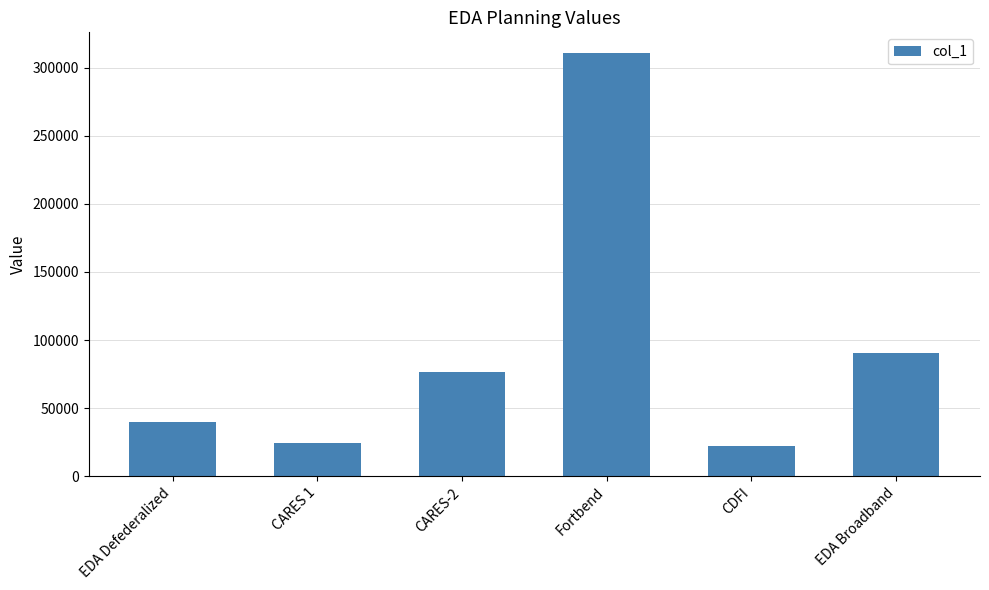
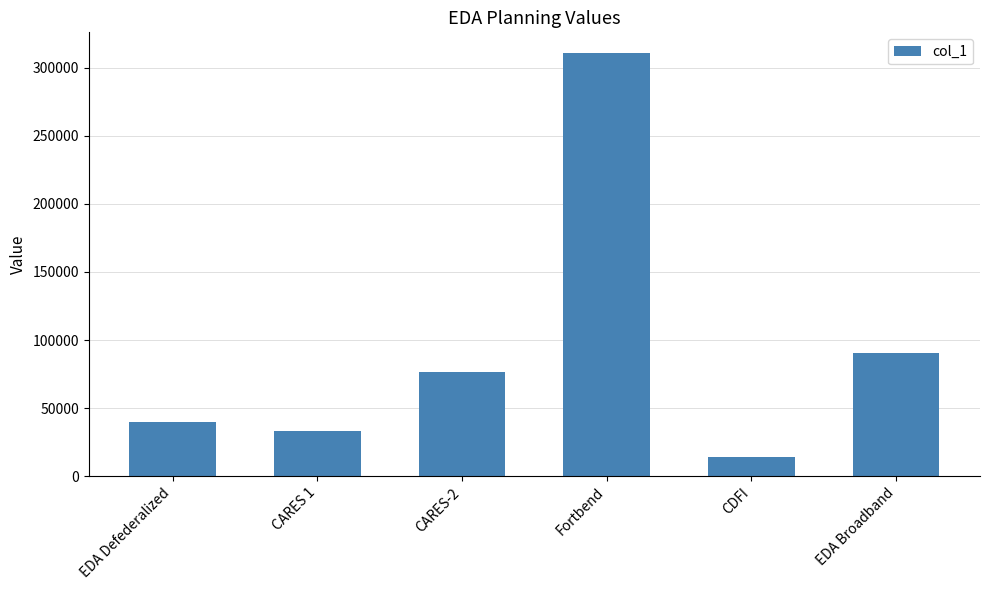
  {
    "EDA Defederalized": 40000,
-   "CARES 1": 24000,
+   "CARES 1": 33000,
    "CARES-2": 77000,
    "Fortbend": 310000,
-   "CDFI": 22000,
+   "CDFI": 14000,
    "EDA Broadband": 91000
  }
